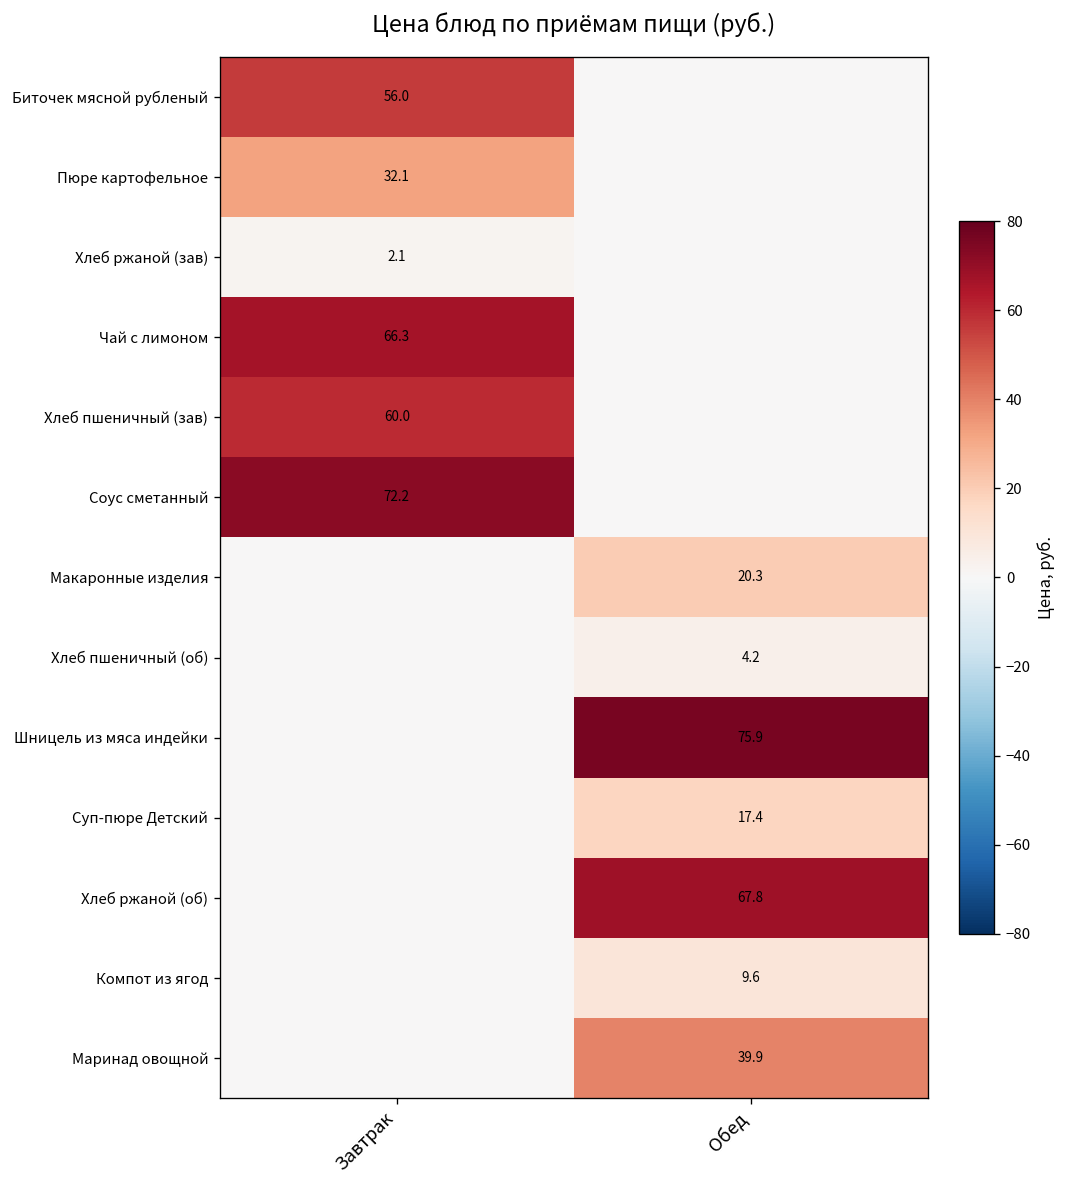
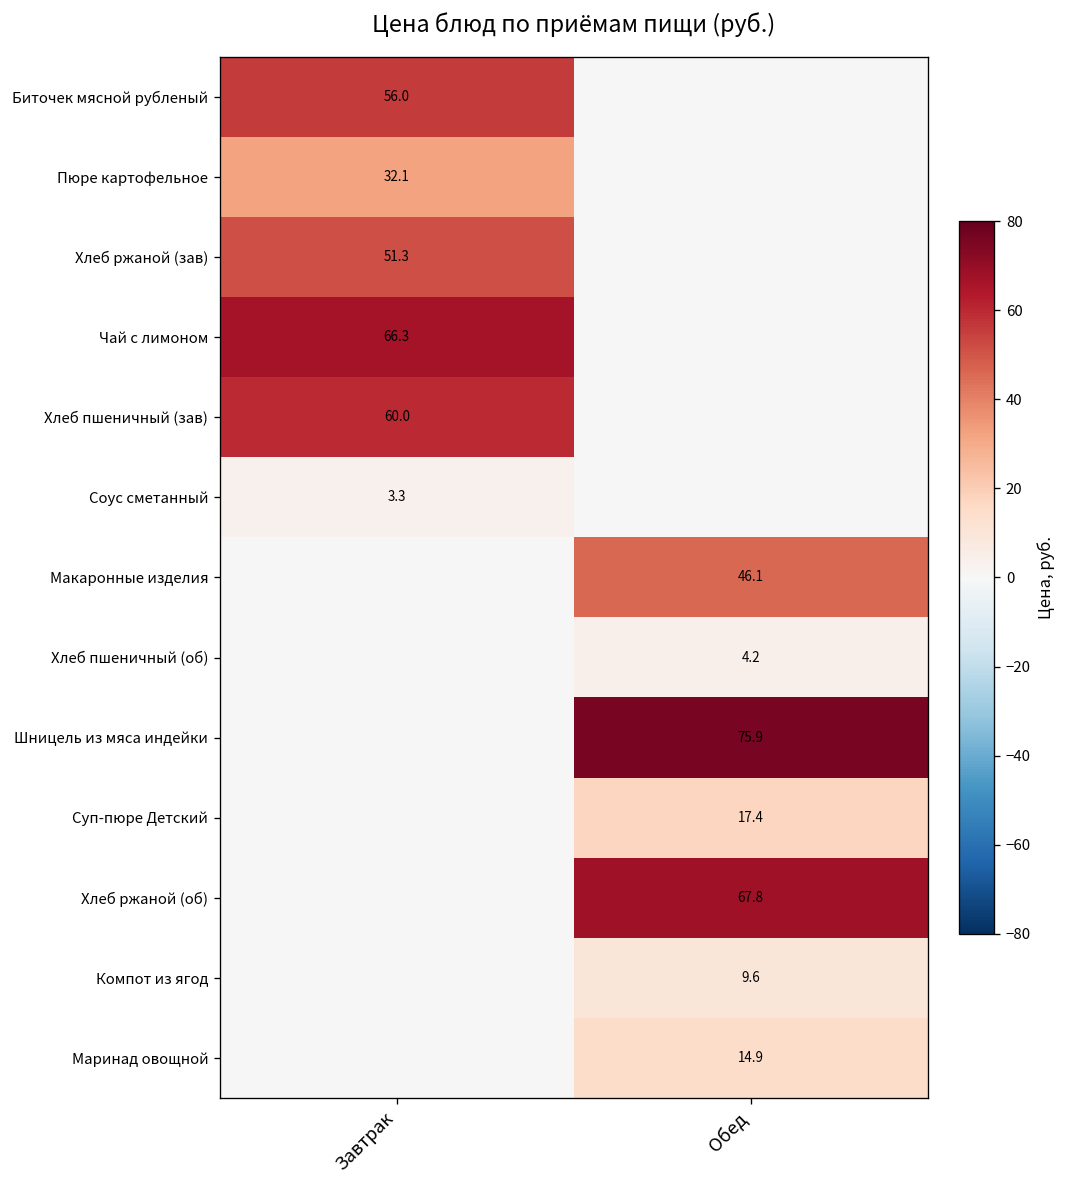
  {
    "Биточек мясной рубленый": {
      "Завтрак": 56.0
    },
    "Пюре картофельное": {
      "Завтрак": 32.1
    },
    "Хлеб ржаной (зав)": {
-     "Завтрак": 2.1
+     "Завтрак": 51.3
    },
    "Чай с лимоном": {
      "Завтрак": 66.3
    },
    "Хлеб пшеничный (зав)": {
      "Завтрак": 60.0
    },
    "Соус сметанный": {
-     "Завтрак": 72.2
+     "Завтрак": 3.3
    },
    "Макаронные изделия": {
-     "Обед": 20.3
+     "Обед": 46.1
    },
    "Хлеб пшеничный (об)": {
      "Обед": 4.2
    },
    "Шницель из мяса индейки": {
      "Обед": 75.9
    },
    "Суп-пюре Детский": {
      "Обед": 17.4
    },
    "Хлеб ржаной (об)": {
      "Обед": 67.8
    },
    "Компот из ягод": {
      "Обед": 9.6
    },
    "Маринад овощной": {
-     "Обед": 39.9
+     "Обед": 14.9
    }
  }
